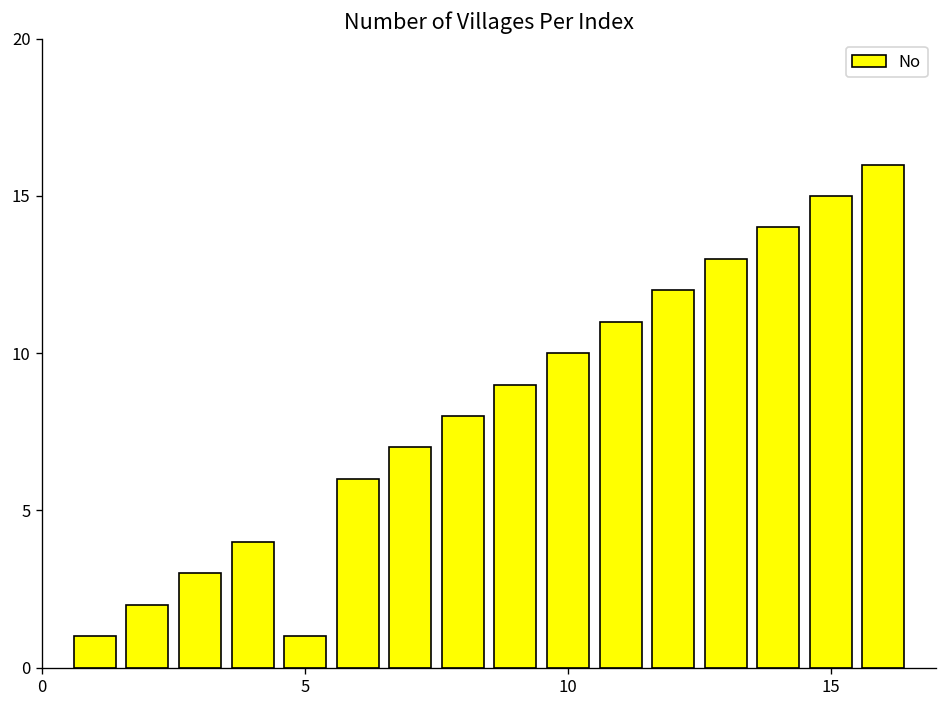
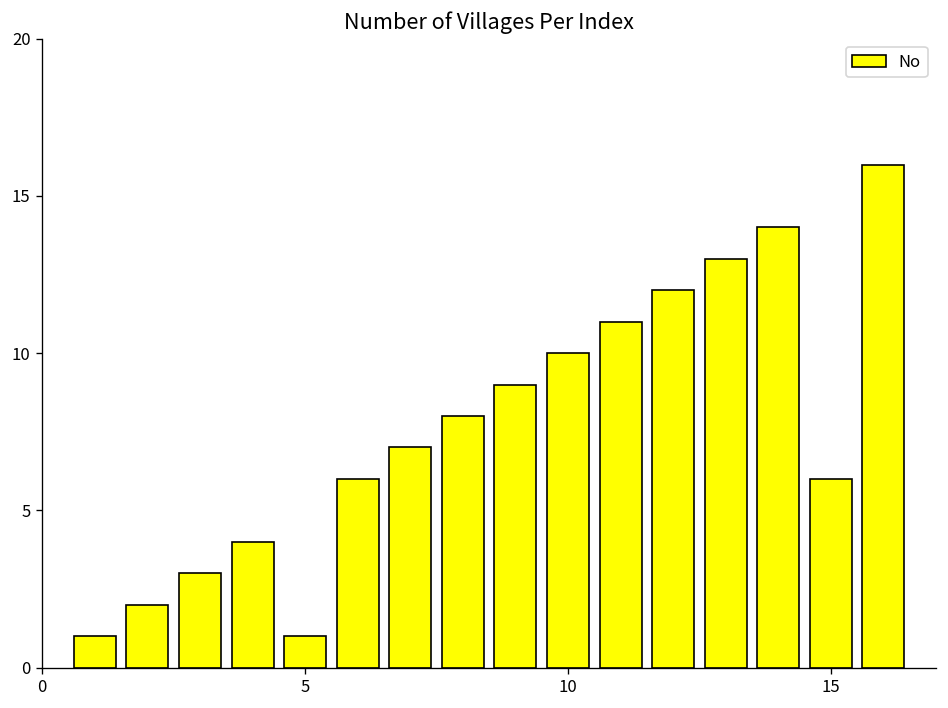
  {
    "5": 1,
    "10": 10,
-   "15": 15
+   "15": 6
  }
